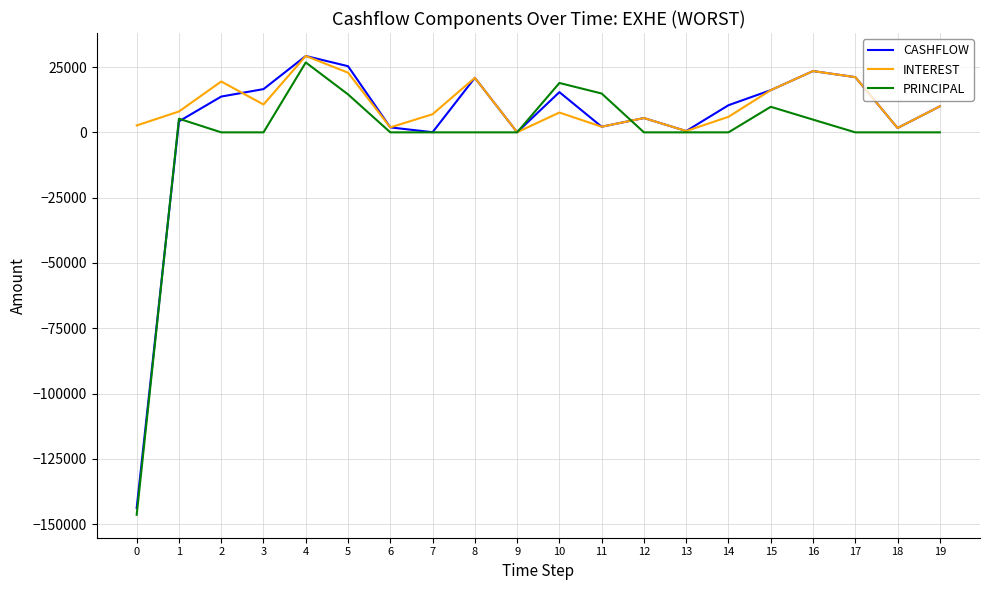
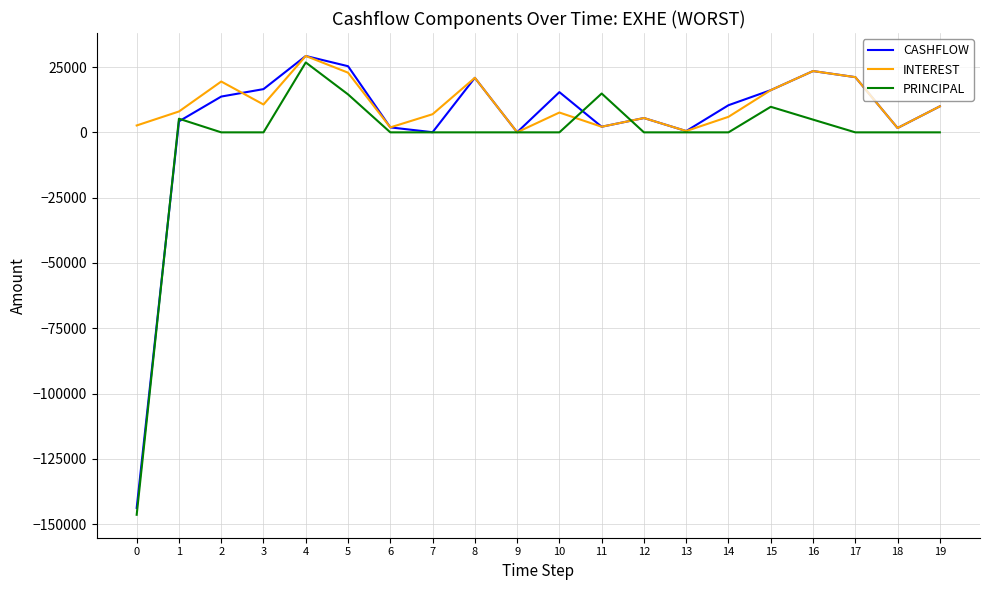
  {
    "CASHFLOW": {
      "0": -144000,
      "1": 4000,
      "2": 14000,
      "3": 17000,
      "5": 25000,
      "10": 15000,
      "14": 10000
    },
    "INTEREST": {
      "0": 3000,
      "1": 8000,
      "2": 19000,
      "3": 11000,
      "5": 23000,
      "7": 7000,
      "10": 8000,
      "14": 6000
    },
    "PRINCIPAL": {
      "0": -146000,
      "1": 5000,
      "2": 0,
      "3": 0,
      "4": 27000,
      "5": 15000,
      "6": 0,
      "8": 0,
-     "10": 19000,
+     "10": 0,
      "11": 15000,
      "12": 0,
      "14": 0,
      "15": 10000,
      "16": 5000,
      "17": 0,
      "18": 0,
      "19": 0
    }
  }
